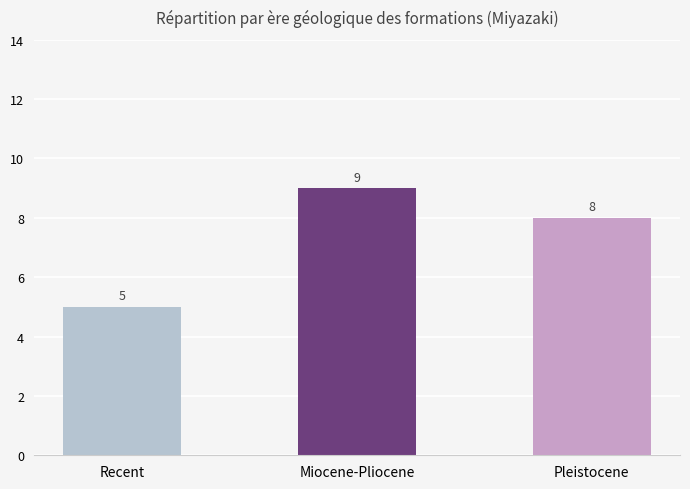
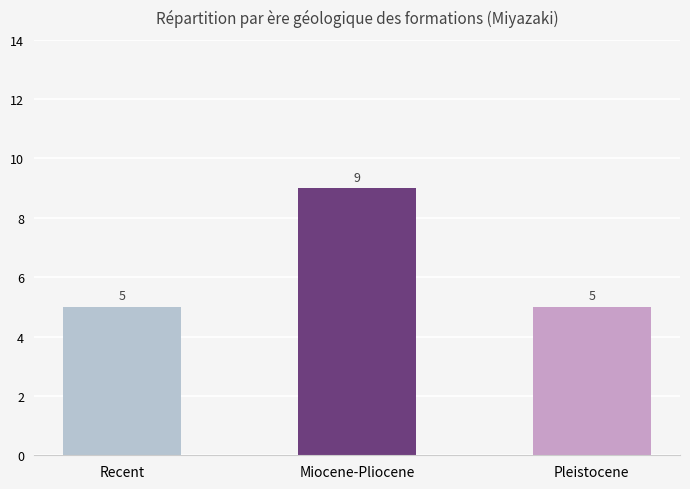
  {
    "Recent": 5,
    "Miocene-Pliocene": 9,
-   "Pleistocene": 8
+   "Pleistocene": 5
  }
